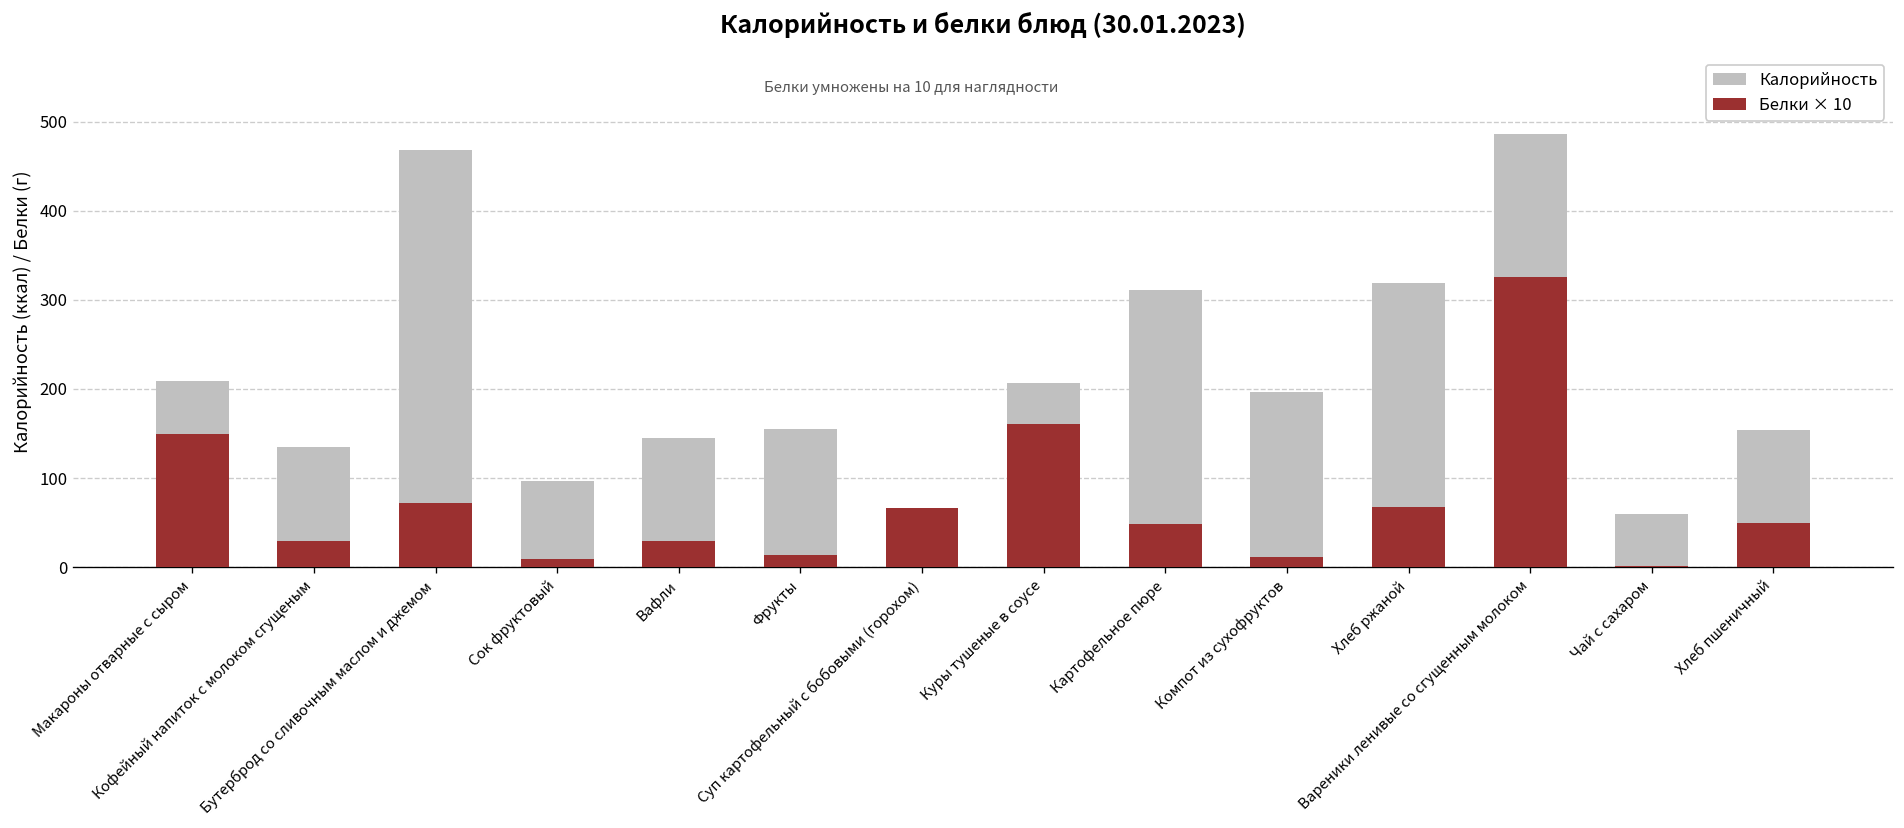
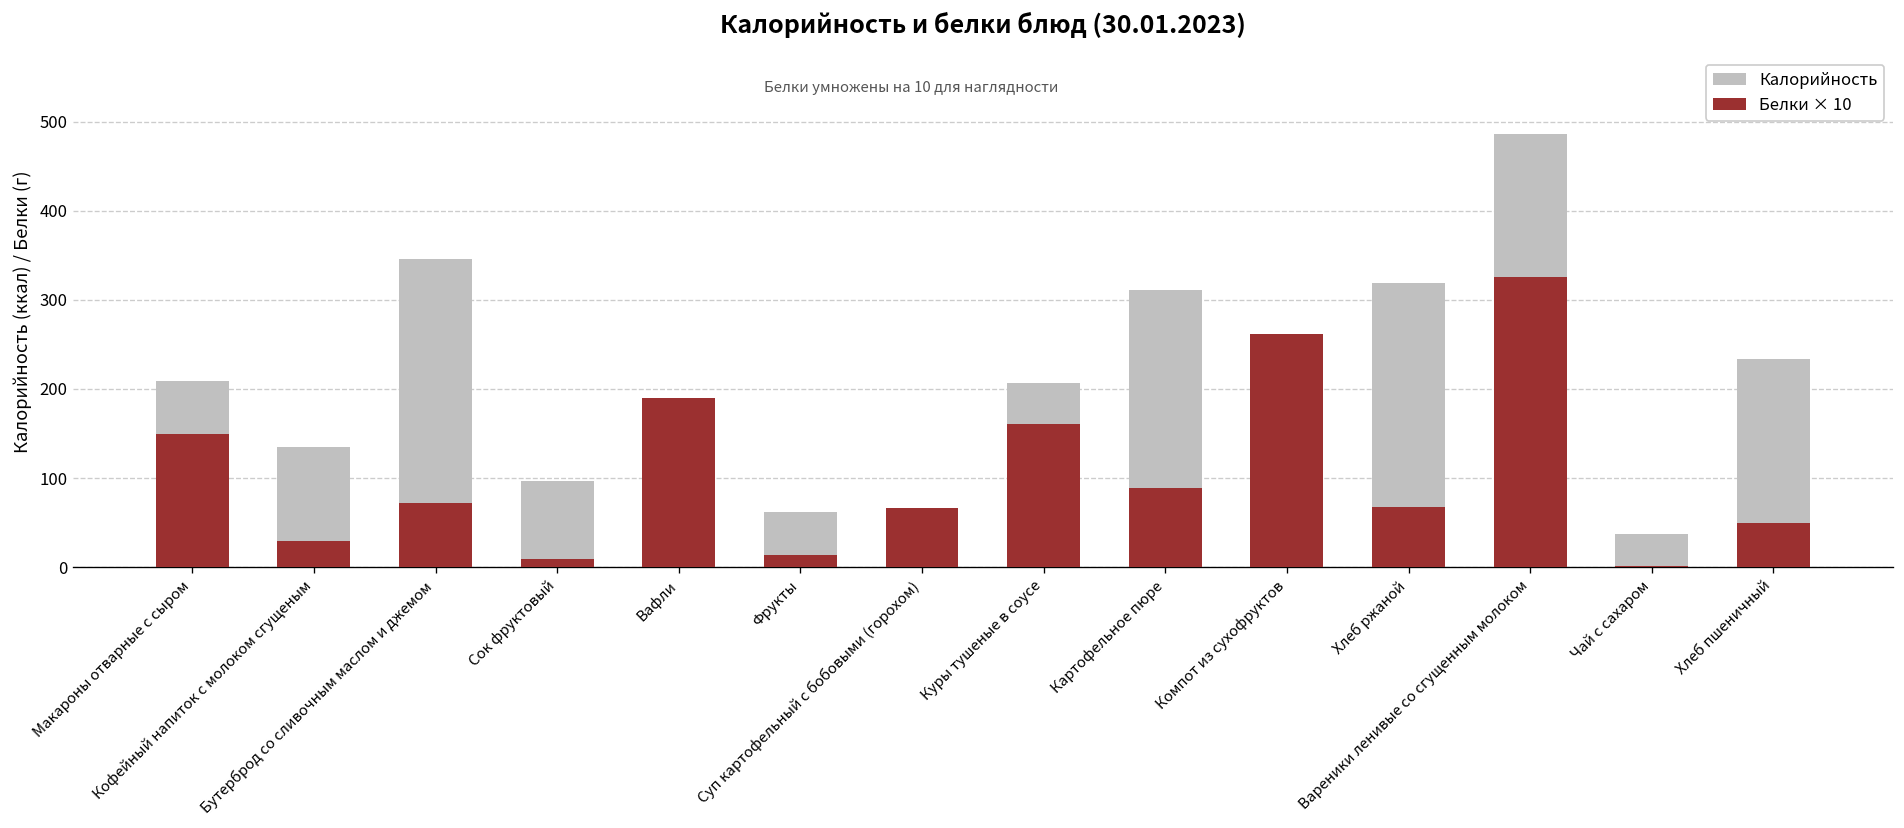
  {
    "Калорийность": {
      "Макароны отварные с сыром": 210,
      "Кофейный напиток с молоком сгущеным": 140,
-     "Бутерброд со сливочным маслом и джемом": 470,
+     "Бутерброд со сливочным маслом и джемом": 350,
      "Сок фруктовый": 100,
-     "Фрукты": 150,
+     "Фрукты": 60,
      "Куры тушеные в соусе": 210,
      "Картофельное пюре": 310,
      "Хлеб ржаной": 320,
      "Вареники ленивые со сгущенным молоком": 490,
-     "Чай с сахаром": 60,
-     "Хлеб пшеничный": 150
+     "Чай с сахаром": 40,
+     "Хлеб пшеничный": 230
    },
    "Белки × 10": {
-     "Вафли": 30,
+     "Вафли": 190,
      "Суп картофельный с бобовыми (горохом)": 70,
-     "Картофельное пюре": 50,
-     "Компот из сухофруктов": 10
+     "Картофельное пюре": 90,
+     "Компот из сухофруктов": 260
    }
  }
